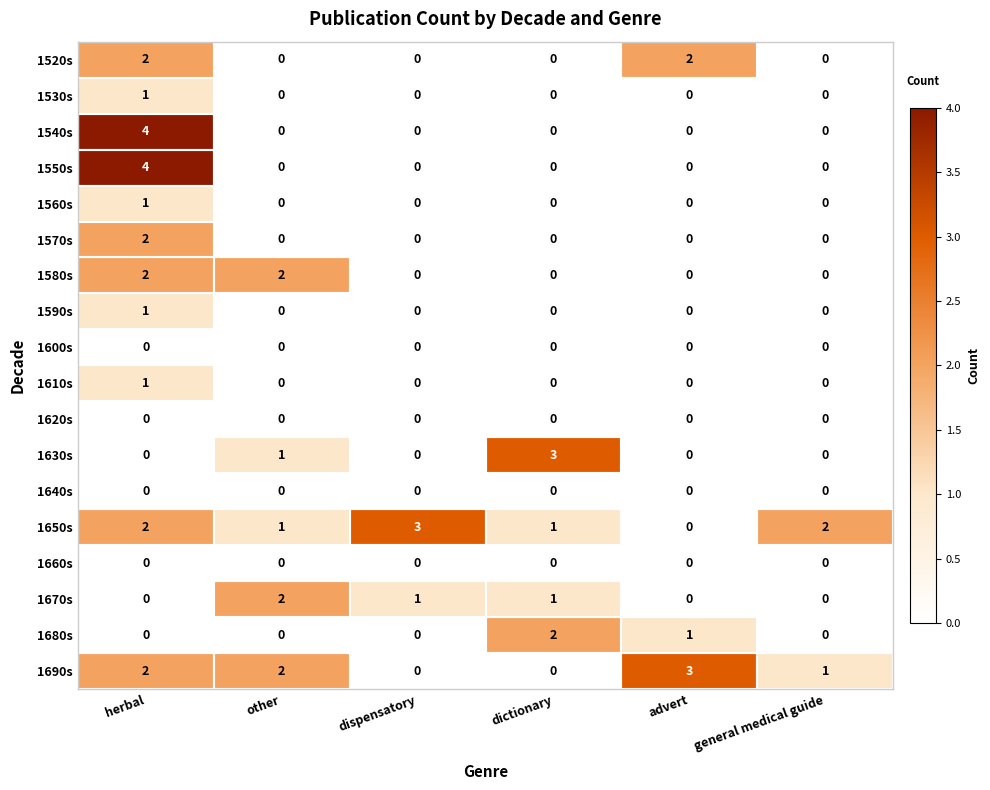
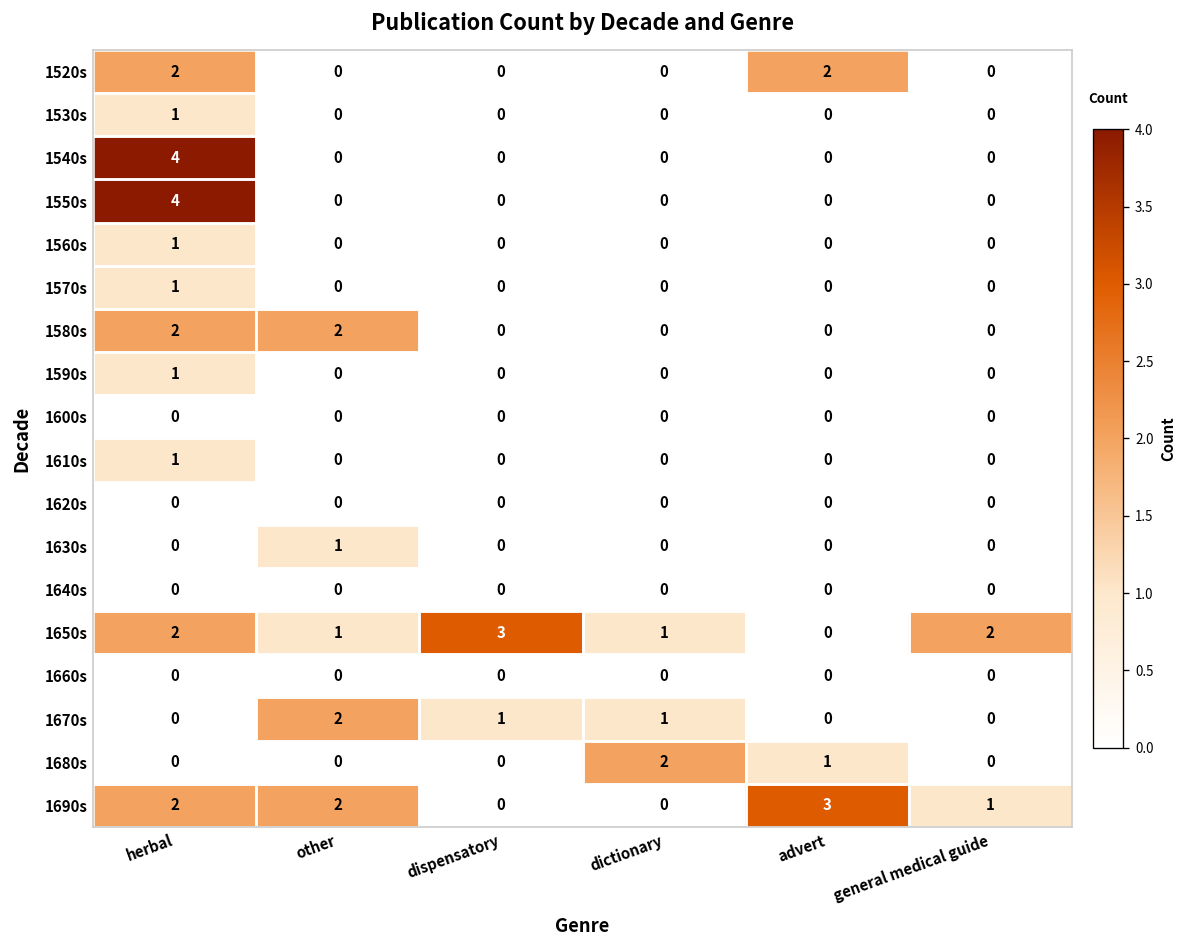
  {
    "1520s": {
      "herbal": 2,
      "other": 0,
      "dispensatory": 0,
      "dictionary": 0,
      "advert": 2,
      "general medical guide": 0
    },
    "1530s": {
      "herbal": 1,
      "other": 0,
      "dispensatory": 0,
      "dictionary": 0,
      "advert": 0,
      "general medical guide": 0
    },
    "1540s": {
      "herbal": 4,
      "other": 0,
      "dispensatory": 0,
      "dictionary": 0,
      "advert": 0,
      "general medical guide": 0
    },
    "1550s": {
      "herbal": 4,
      "other": 0,
      "dispensatory": 0,
      "dictionary": 0,
      "advert": 0,
      "general medical guide": 0
    },
    "1560s": {
      "herbal": 1,
      "other": 0,
      "dispensatory": 0,
      "dictionary": 0,
      "advert": 0,
      "general medical guide": 0
    },
    "1570s": {
-     "herbal": 2,
+     "herbal": 1,
      "other": 0,
      "dispensatory": 0,
      "dictionary": 0,
      "advert": 0,
      "general medical guide": 0
    },
    "1580s": {
      "herbal": 2,
      "other": 2,
      "dispensatory": 0,
      "dictionary": 0,
      "advert": 0,
      "general medical guide": 0
    },
    "1590s": {
      "herbal": 1,
      "other": 0,
      "dispensatory": 0,
      "dictionary": 0,
      "advert": 0,
      "general medical guide": 0
    },
    "1600s": {
      "herbal": 0,
      "other": 0,
      "dispensatory": 0,
      "dictionary": 0,
      "advert": 0,
      "general medical guide": 0
    },
    "1610s": {
      "herbal": 1,
      "other": 0,
      "dispensatory": 0,
      "dictionary": 0,
      "advert": 0,
      "general medical guide": 0
    },
    "1620s": {
      "herbal": 0,
      "other": 0,
      "dispensatory": 0,
      "dictionary": 0,
      "advert": 0,
      "general medical guide": 0
    },
    "1630s": {
      "herbal": 0,
      "other": 1,
      "dispensatory": 0,
-     "dictionary": 3,
+     "dictionary": 0,
      "advert": 0,
      "general medical guide": 0
    },
    "1640s": {
      "herbal": 0,
      "other": 0,
      "dispensatory": 0,
      "dictionary": 0,
      "advert": 0,
      "general medical guide": 0
    },
    "1650s": {
      "herbal": 2,
      "other": 1,
      "dispensatory": 3,
      "dictionary": 1,
      "advert": 0,
      "general medical guide": 2
    },
    "1660s": {
      "herbal": 0,
      "other": 0,
      "dispensatory": 0,
      "dictionary": 0,
      "advert": 0,
      "general medical guide": 0
    },
    "1670s": {
      "herbal": 0,
      "other": 2,
      "dispensatory": 1,
      "dictionary": 1,
      "advert": 0,
      "general medical guide": 0
    },
    "1680s": {
      "herbal": 0,
      "other": 0,
      "dispensatory": 0,
      "dictionary": 2,
      "advert": 1,
      "general medical guide": 0
    },
    "1690s": {
      "herbal": 2,
      "other": 2,
      "dispensatory": 0,
      "dictionary": 0,
      "advert": 3,
      "general medical guide": 1
    }
  }
